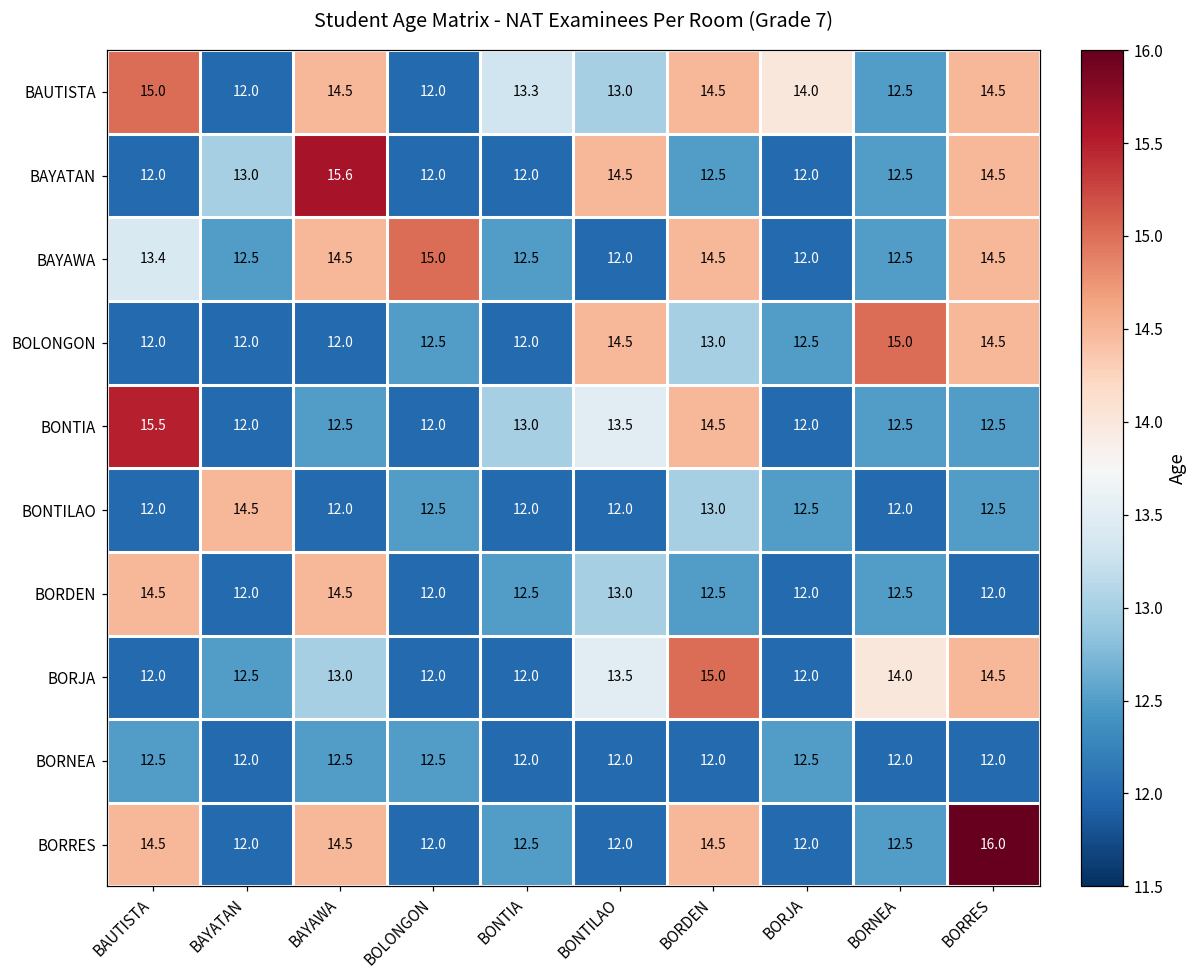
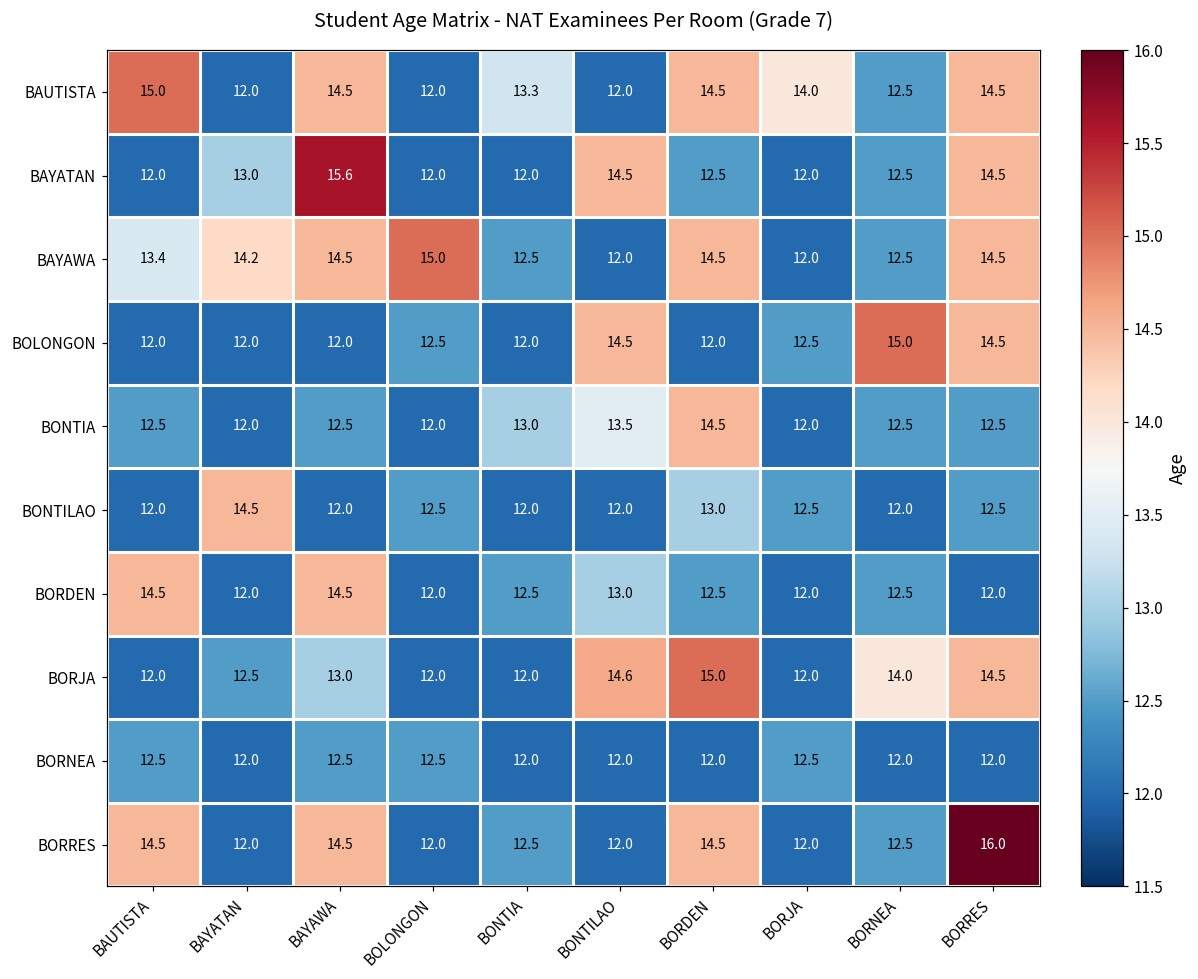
  {
    "BAUTISTA": {
      "BAUTISTA": 15.0,
      "BAYATAN": 12.0,
      "BAYAWA": 14.5,
      "BOLONGON": 12.0,
      "BONTIA": 13.3,
-     "BONTILAO": 13.0,
+     "BONTILAO": 12.0,
      "BORDEN": 14.5,
      "BORJA": 14.0,
      "BORNEA": 12.5,
      "BORRES": 14.5
    },
    "BAYATAN": {
      "BAUTISTA": 12.0,
      "BAYATAN": 13.0,
      "BAYAWA": 15.6,
      "BOLONGON": 12.0,
      "BONTIA": 12.0,
      "BONTILAO": 14.5,
      "BORDEN": 12.5,
      "BORJA": 12.0,
      "BORNEA": 12.5,
      "BORRES": 14.5
    },
    "BAYAWA": {
      "BAUTISTA": 13.4,
-     "BAYATAN": 12.5,
+     "BAYATAN": 14.2,
      "BAYAWA": 14.5,
      "BOLONGON": 15.0,
      "BONTIA": 12.5,
      "BONTILAO": 12.0,
      "BORDEN": 14.5,
      "BORJA": 12.0,
      "BORNEA": 12.5,
      "BORRES": 14.5
    },
    "BOLONGON": {
      "BAUTISTA": 12.0,
      "BAYATAN": 12.0,
      "BAYAWA": 12.0,
      "BOLONGON": 12.5,
      "BONTIA": 12.0,
      "BONTILAO": 14.5,
-     "BORDEN": 13.0,
+     "BORDEN": 12.0,
      "BORJA": 12.5,
      "BORNEA": 15.0,
      "BORRES": 14.5
    },
    "BONTIA": {
-     "BAUTISTA": 15.5,
+     "BAUTISTA": 12.5,
      "BAYATAN": 12.0,
      "BAYAWA": 12.5,
      "BOLONGON": 12.0,
      "BONTIA": 13.0,
      "BONTILAO": 13.5,
      "BORDEN": 14.5,
      "BORJA": 12.0,
      "BORNEA": 12.5,
      "BORRES": 12.5
    },
    "BONTILAO": {
      "BAUTISTA": 12.0,
      "BAYATAN": 14.5,
      "BAYAWA": 12.0,
      "BOLONGON": 12.5,
      "BONTIA": 12.0,
      "BONTILAO": 12.0,
      "BORDEN": 13.0,
      "BORJA": 12.5,
      "BORNEA": 12.0,
      "BORRES": 12.5
    },
    "BORDEN": {
      "BAUTISTA": 14.5,
      "BAYATAN": 12.0,
      "BAYAWA": 14.5,
      "BOLONGON": 12.0,
      "BONTIA": 12.5,
      "BONTILAO": 13.0,
      "BORDEN": 12.5,
      "BORJA": 12.0,
      "BORNEA": 12.5,
      "BORRES": 12.0
    },
    "BORJA": {
      "BAUTISTA": 12.0,
      "BAYATAN": 12.5,
      "BAYAWA": 13.0,
      "BOLONGON": 12.0,
      "BONTIA": 12.0,
-     "BONTILAO": 13.5,
+     "BONTILAO": 14.6,
      "BORDEN": 15.0,
      "BORJA": 12.0,
      "BORNEA": 14.0,
      "BORRES": 14.5
    },
    "BORNEA": {
      "BAUTISTA": 12.5,
      "BAYATAN": 12.0,
      "BAYAWA": 12.5,
      "BOLONGON": 12.5,
      "BONTIA": 12.0,
      "BONTILAO": 12.0,
      "BORDEN": 12.0,
      "BORJA": 12.5,
      "BORNEA": 12.0,
      "BORRES": 12.0
    },
    "BORRES": {
      "BAUTISTA": 14.5,
      "BAYATAN": 12.0,
      "BAYAWA": 14.5,
      "BOLONGON": 12.0,
      "BONTIA": 12.5,
      "BONTILAO": 12.0,
      "BORDEN": 14.5,
      "BORJA": 12.0,
      "BORNEA": 12.5,
      "BORRES": 16.0
    }
  }
